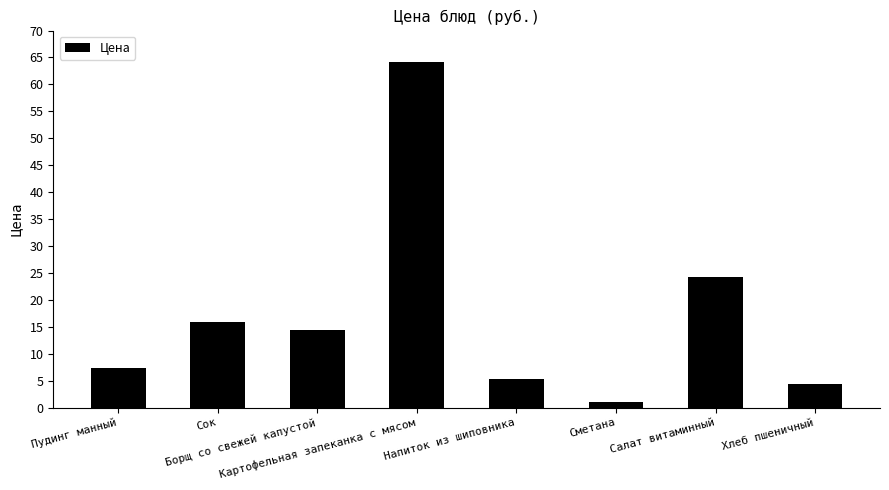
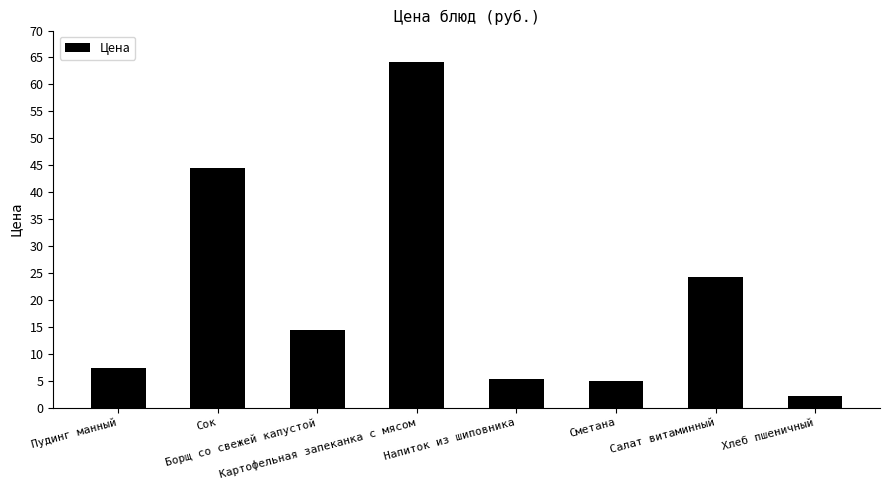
  {
    "Пудинг манный": 7,
-   "Сок": 16,
+   "Сок": 45,
    "Борщ со свежей капустой": 15,
    "Картофельная запеканка с мясом": 64,
    "Напиток из шиповника": 5,
-   "Сметана": 1,
+   "Сметана": 5,
    "Салат витаминный": 24,
-   "Хлеб пшеничный": 4
+   "Хлеб пшеничный": 2
  }
